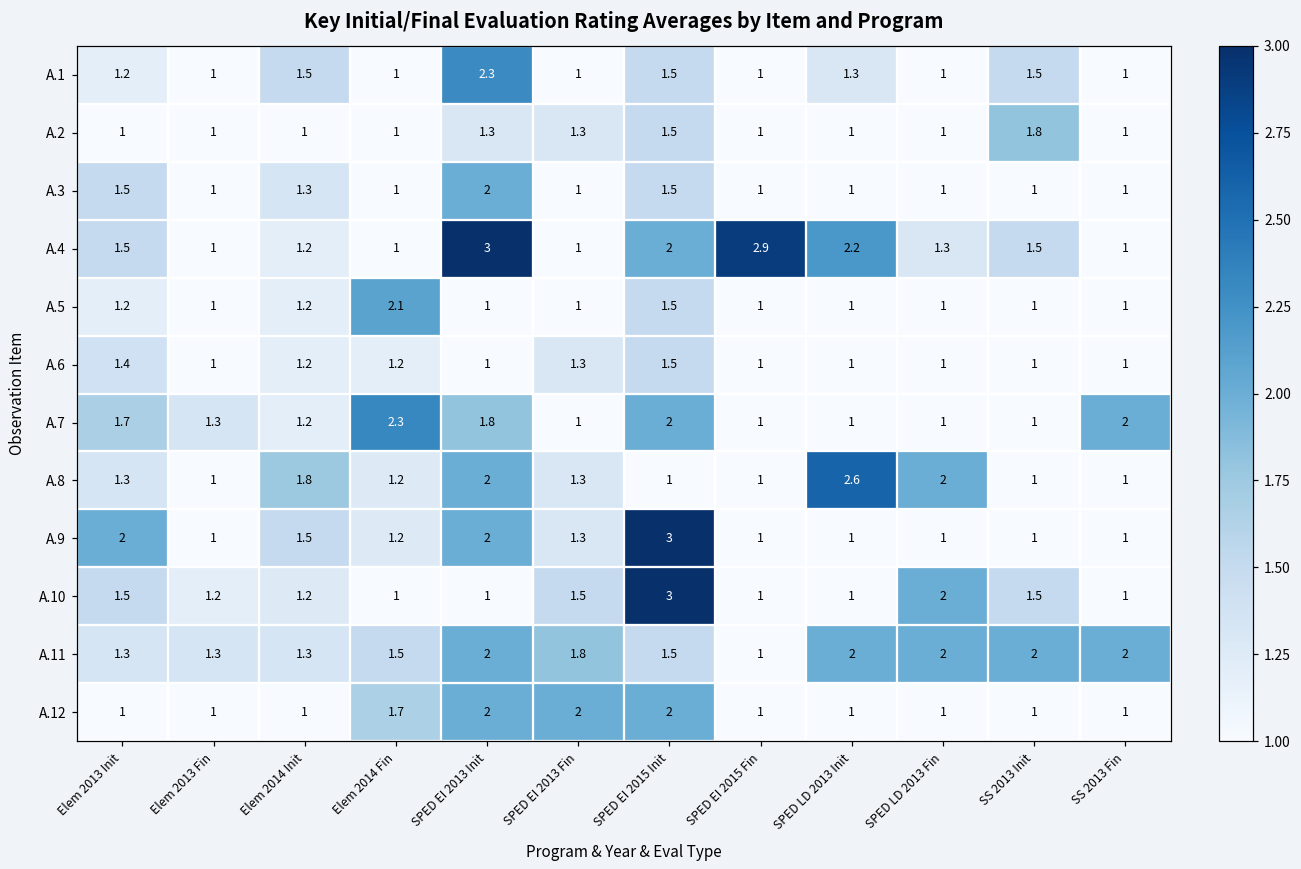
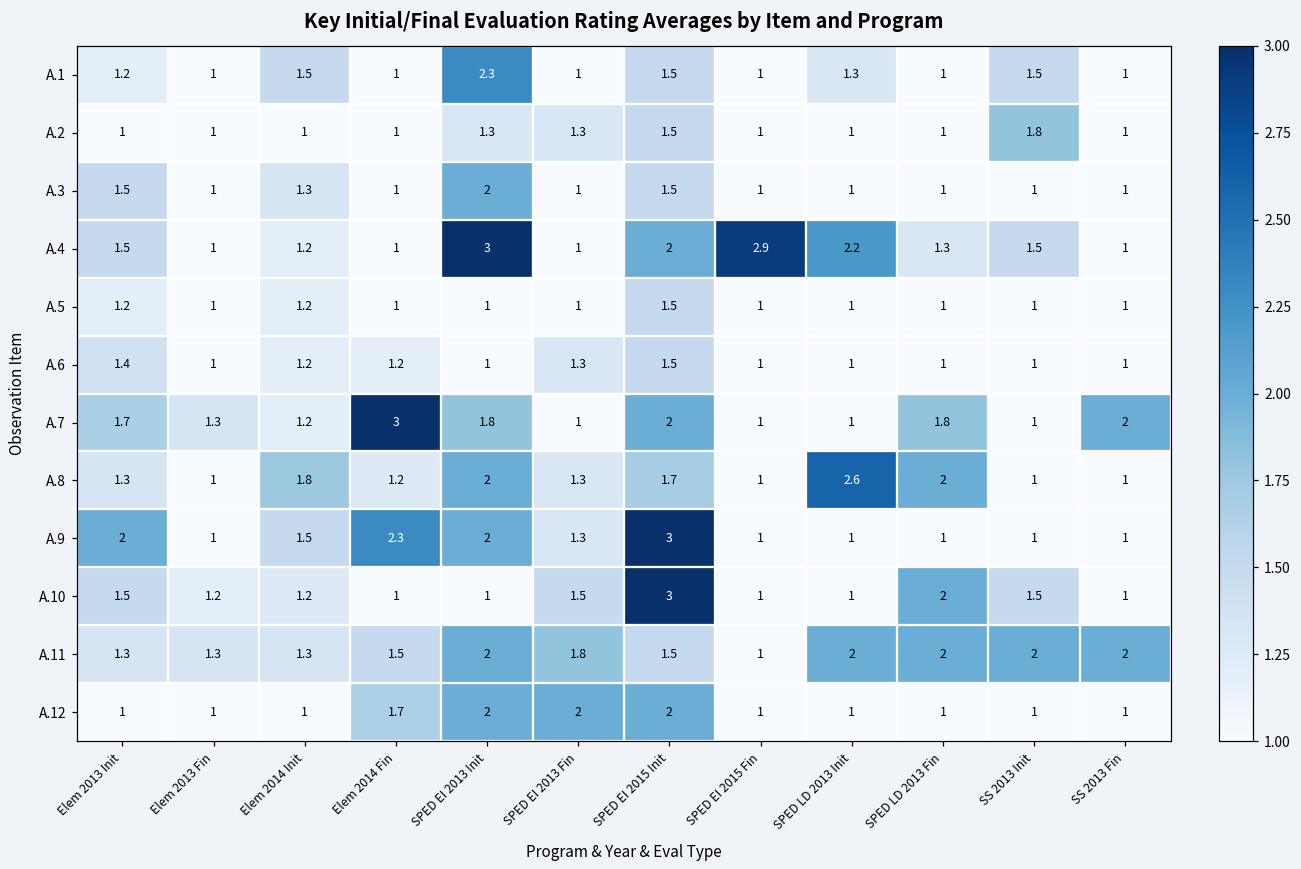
  {
    "A.1": {
      "Elem 2013 Init": 1.2,
      "Elem 2013 Fin": 1,
      "Elem 2014 Init": 1.5,
      "Elem 2014 Fin": 1,
      "SPED EI 2013 Init": 2.3,
      "SPED EI 2013 Fin": 1,
      "SPED EI 2015 Init": 1.5,
      "SPED EI 2015 Fin": 1,
      "SPED LD 2013 Init": 1.3,
      "SPED LD 2013 Fin": 1,
      "SS 2013 Init": 1.5,
      "SS 2013 Fin": 1
    },
    "A.2": {
      "Elem 2013 Init": 1,
      "Elem 2013 Fin": 1,
      "Elem 2014 Init": 1,
      "Elem 2014 Fin": 1,
      "SPED EI 2013 Init": 1.3,
      "SPED EI 2013 Fin": 1.3,
      "SPED EI 2015 Init": 1.5,
      "SPED EI 2015 Fin": 1,
      "SPED LD 2013 Init": 1,
      "SPED LD 2013 Fin": 1,
      "SS 2013 Init": 1.8,
      "SS 2013 Fin": 1
    },
    "A.3": {
      "Elem 2013 Init": 1.5,
      "Elem 2013 Fin": 1,
      "Elem 2014 Init": 1.3,
      "Elem 2014 Fin": 1,
      "SPED EI 2013 Init": 2,
      "SPED EI 2013 Fin": 1,
      "SPED EI 2015 Init": 1.5,
      "SPED EI 2015 Fin": 1,
      "SPED LD 2013 Init": 1,
      "SPED LD 2013 Fin": 1,
      "SS 2013 Init": 1,
      "SS 2013 Fin": 1
    },
    "A.4": {
      "Elem 2013 Init": 1.5,
      "Elem 2013 Fin": 1,
      "Elem 2014 Init": 1.2,
      "Elem 2014 Fin": 1,
      "SPED EI 2013 Init": 3,
      "SPED EI 2013 Fin": 1,
      "SPED EI 2015 Init": 2,
      "SPED EI 2015 Fin": 2.9,
      "SPED LD 2013 Init": 2.2,
      "SPED LD 2013 Fin": 1.3,
      "SS 2013 Init": 1.5,
      "SS 2013 Fin": 1
    },
    "A.5": {
      "Elem 2013 Init": 1.2,
      "Elem 2013 Fin": 1,
      "Elem 2014 Init": 1.2,
-     "Elem 2014 Fin": 2.1,
+     "Elem 2014 Fin": 1,
      "SPED EI 2013 Init": 1,
      "SPED EI 2013 Fin": 1,
      "SPED EI 2015 Init": 1.5,
      "SPED EI 2015 Fin": 1,
      "SPED LD 2013 Init": 1,
      "SPED LD 2013 Fin": 1,
      "SS 2013 Init": 1,
      "SS 2013 Fin": 1
    },
    "A.6": {
      "Elem 2013 Init": 1.4,
      "Elem 2013 Fin": 1,
      "Elem 2014 Init": 1.2,
      "Elem 2014 Fin": 1.2,
      "SPED EI 2013 Init": 1,
      "SPED EI 2013 Fin": 1.3,
      "SPED EI 2015 Init": 1.5,
      "SPED EI 2015 Fin": 1,
      "SPED LD 2013 Init": 1,
      "SPED LD 2013 Fin": 1,
      "SS 2013 Init": 1,
      "SS 2013 Fin": 1
    },
    "A.7": {
      "Elem 2013 Init": 1.7,
      "Elem 2013 Fin": 1.3,
      "Elem 2014 Init": 1.2,
-     "Elem 2014 Fin": 2.3,
+     "Elem 2014 Fin": 3,
      "SPED EI 2013 Init": 1.8,
      "SPED EI 2013 Fin": 1,
      "SPED EI 2015 Init": 2,
      "SPED EI 2015 Fin": 1,
      "SPED LD 2013 Init": 1,
-     "SPED LD 2013 Fin": 1,
+     "SPED LD 2013 Fin": 1.8,
      "SS 2013 Init": 1,
      "SS 2013 Fin": 2
    },
    "A.8": {
      "Elem 2013 Init": 1.3,
      "Elem 2013 Fin": 1,
      "Elem 2014 Init": 1.8,
      "Elem 2014 Fin": 1.2,
      "SPED EI 2013 Init": 2,
      "SPED EI 2013 Fin": 1.3,
-     "SPED EI 2015 Init": 1,
+     "SPED EI 2015 Init": 1.7,
      "SPED EI 2015 Fin": 1,
      "SPED LD 2013 Init": 2.6,
      "SPED LD 2013 Fin": 2,
      "SS 2013 Init": 1,
      "SS 2013 Fin": 1
    },
    "A.9": {
      "Elem 2013 Init": 2,
      "Elem 2013 Fin": 1,
      "Elem 2014 Init": 1.5,
-     "Elem 2014 Fin": 1.2,
+     "Elem 2014 Fin": 2.3,
      "SPED EI 2013 Init": 2,
      "SPED EI 2013 Fin": 1.3,
      "SPED EI 2015 Init": 3,
      "SPED EI 2015 Fin": 1,
      "SPED LD 2013 Init": 1,
      "SPED LD 2013 Fin": 1,
      "SS 2013 Init": 1,
      "SS 2013 Fin": 1
    },
    "A.10": {
      "Elem 2013 Init": 1.5,
      "Elem 2013 Fin": 1.2,
      "Elem 2014 Init": 1.2,
      "Elem 2014 Fin": 1,
      "SPED EI 2013 Init": 1,
      "SPED EI 2013 Fin": 1.5,
      "SPED EI 2015 Init": 3,
      "SPED EI 2015 Fin": 1,
      "SPED LD 2013 Init": 1,
      "SPED LD 2013 Fin": 2,
      "SS 2013 Init": 1.5,
      "SS 2013 Fin": 1
    },
    "A.11": {
      "Elem 2013 Init": 1.3,
      "Elem 2013 Fin": 1.3,
      "Elem 2014 Init": 1.3,
      "Elem 2014 Fin": 1.5,
      "SPED EI 2013 Init": 2,
      "SPED EI 2013 Fin": 1.8,
      "SPED EI 2015 Init": 1.5,
      "SPED EI 2015 Fin": 1,
      "SPED LD 2013 Init": 2,
      "SPED LD 2013 Fin": 2,
      "SS 2013 Init": 2,
      "SS 2013 Fin": 2
    },
    "A.12": {
      "Elem 2013 Init": 1,
      "Elem 2013 Fin": 1,
      "Elem 2014 Init": 1,
      "Elem 2014 Fin": 1.7,
      "SPED EI 2013 Init": 2,
      "SPED EI 2013 Fin": 2,
      "SPED EI 2015 Init": 2,
      "SPED EI 2015 Fin": 1,
      "SPED LD 2013 Init": 1,
      "SPED LD 2013 Fin": 1,
      "SS 2013 Init": 1,
      "SS 2013 Fin": 1
    }
  }
